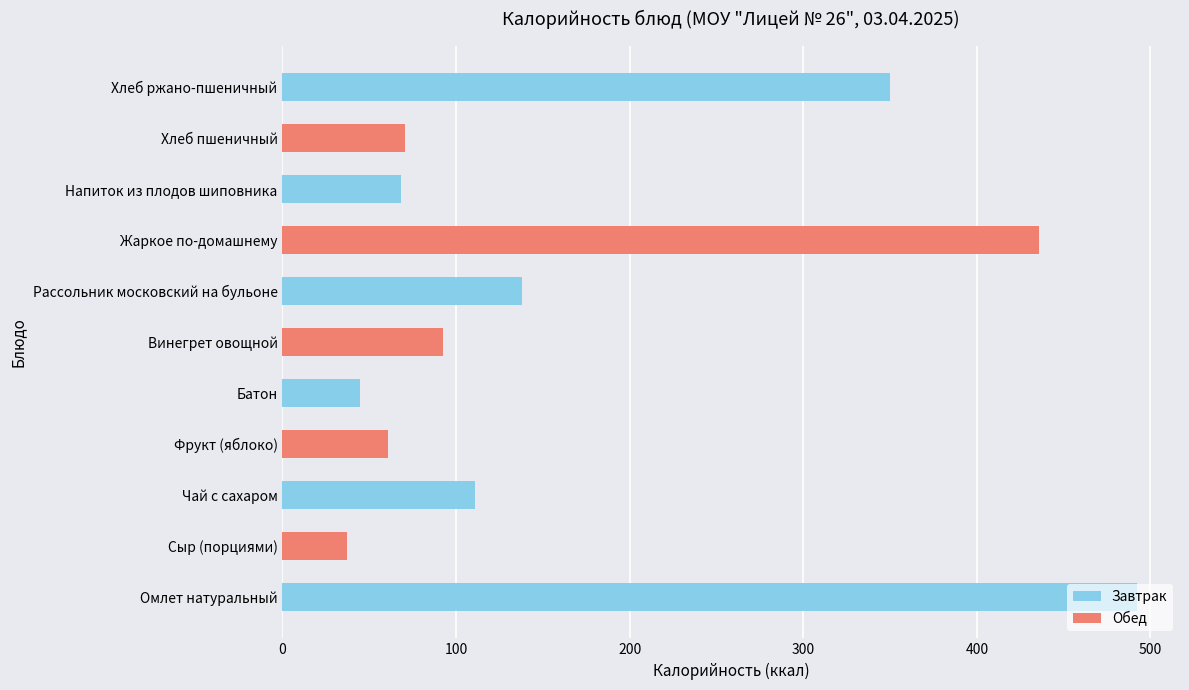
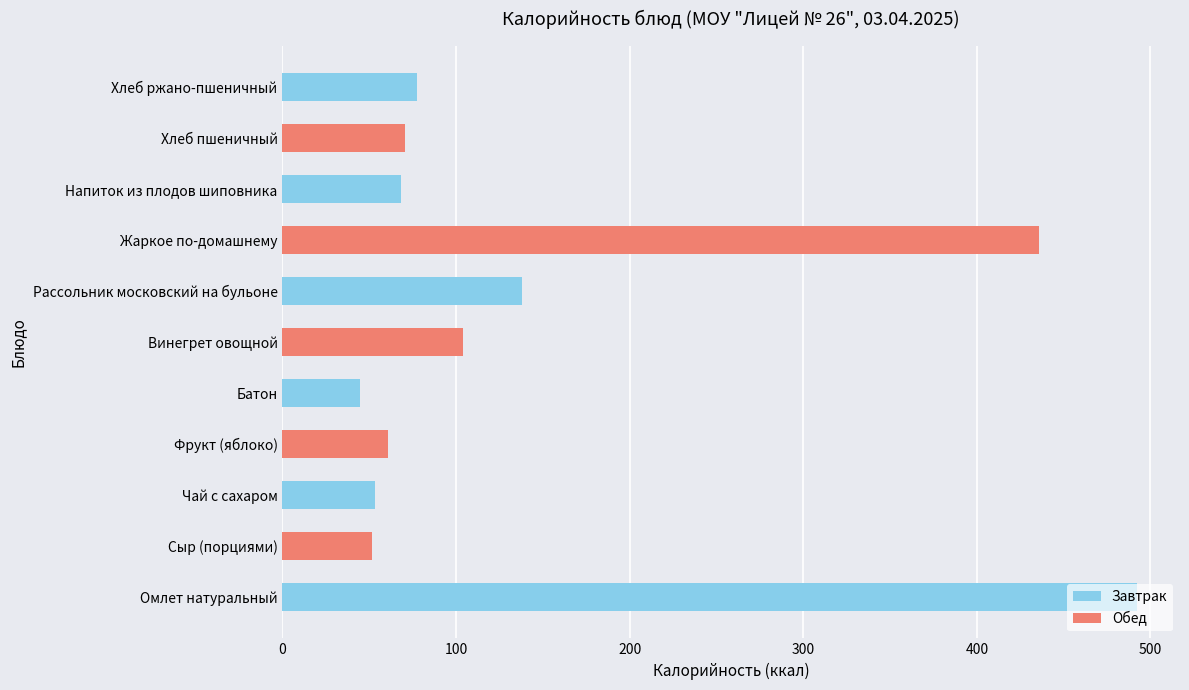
  {
-   "Хлеб ржано-пшеничный": 350,
+   "Хлеб ржано-пшеничный": 78,
    "Хлеб пшеничный": 71,
    "Напиток из плодов шиповника": 68,
    "Жаркое по-домашнему": 436,
    "Рассольник московский на бульоне": 138,
-   "Винегрет овощной": 92,
+   "Винегрет овощной": 104,
    "Батон": 45,
    "Фрукт (яблоко)": 61,
-   "Чай с сахаром": 111,
-   "Сыр (порциями)": 37
+   "Чай с сахаром": 53,
+   "Сыр (порциями)": 52
  }
